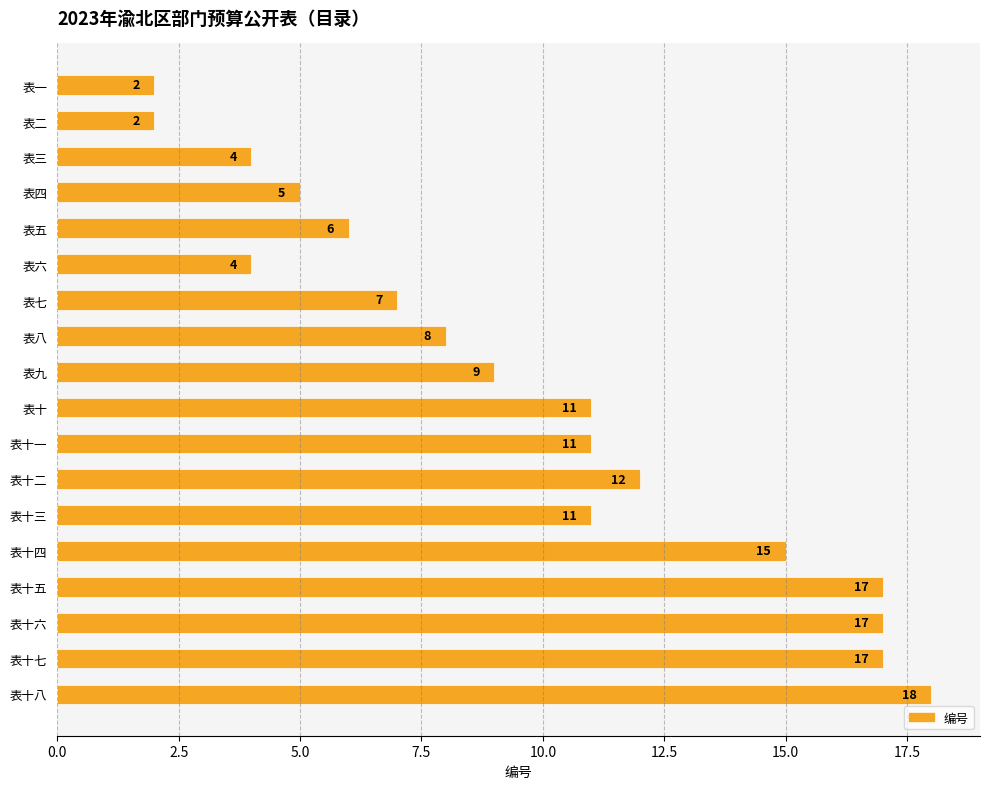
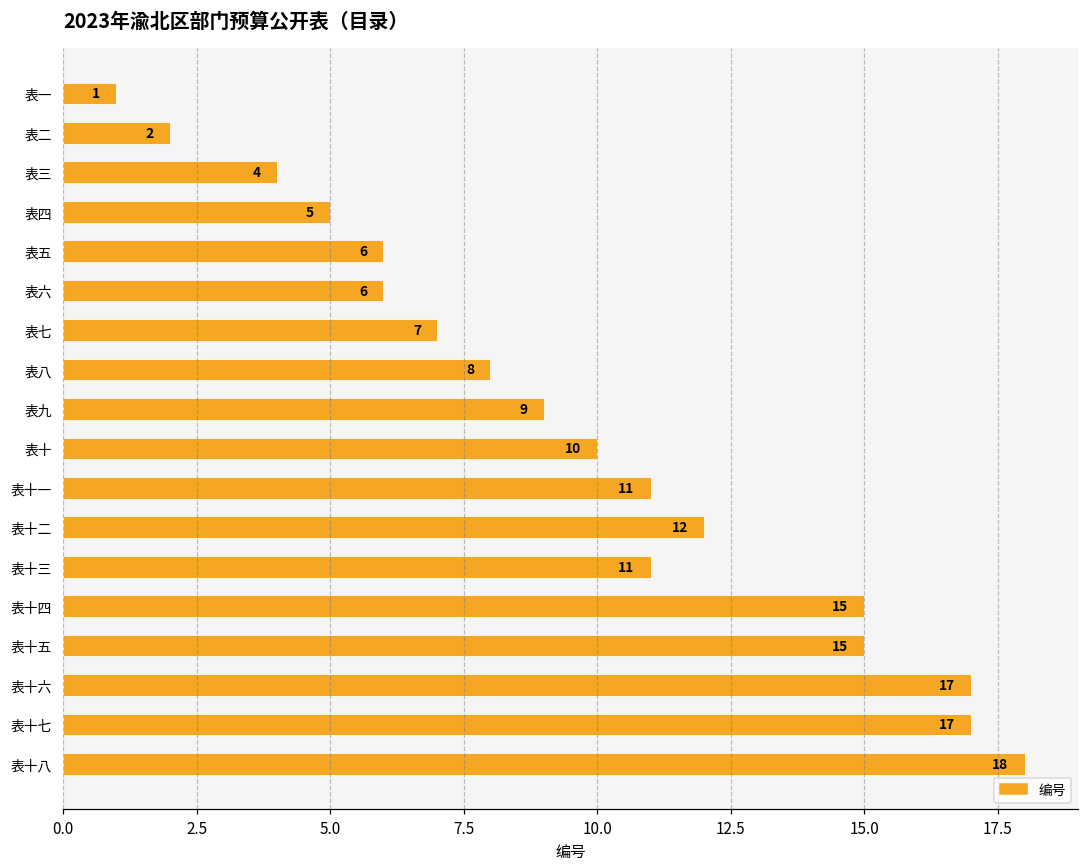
  {
-   "表一": 2,
+   "表一": 1,
    "表二": 2,
    "表三": 4,
    "表四": 5,
    "表五": 6,
-   "表六": 4,
+   "表六": 6,
    "表七": 7,
    "表八": 8,
    "表九": 9,
-   "表十": 11,
+   "表十": 10,
    "表十一": 11,
    "表十二": 12,
    "表十三": 11,
    "表十四": 15,
-   "表十五": 17,
+   "表十五": 15,
    "表十六": 17,
    "表十七": 17,
    "表十八": 18
  }
